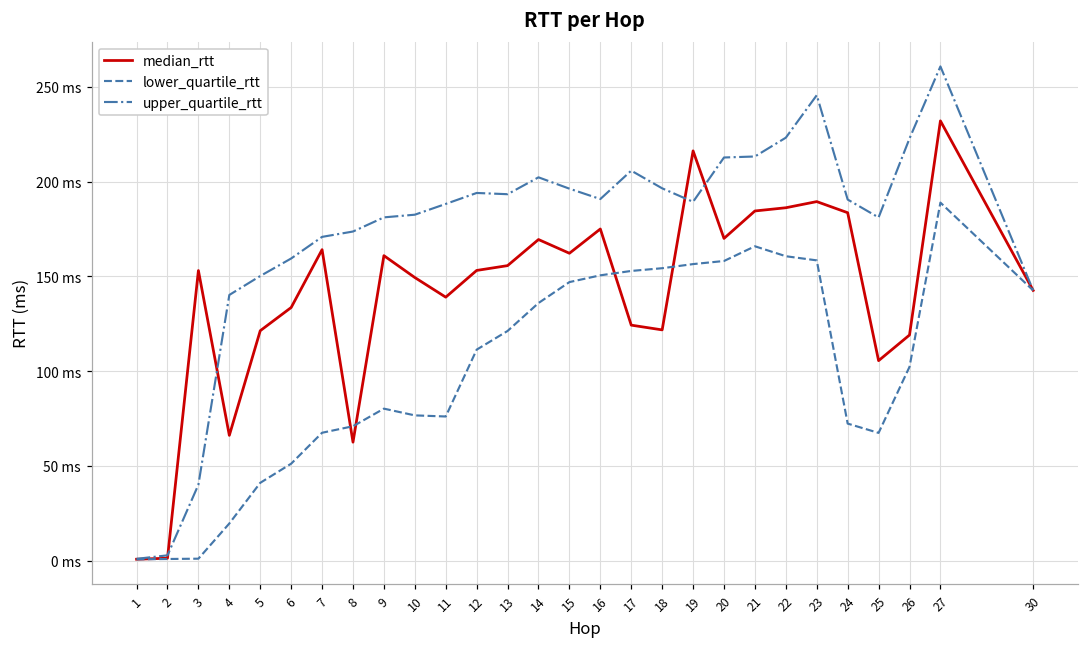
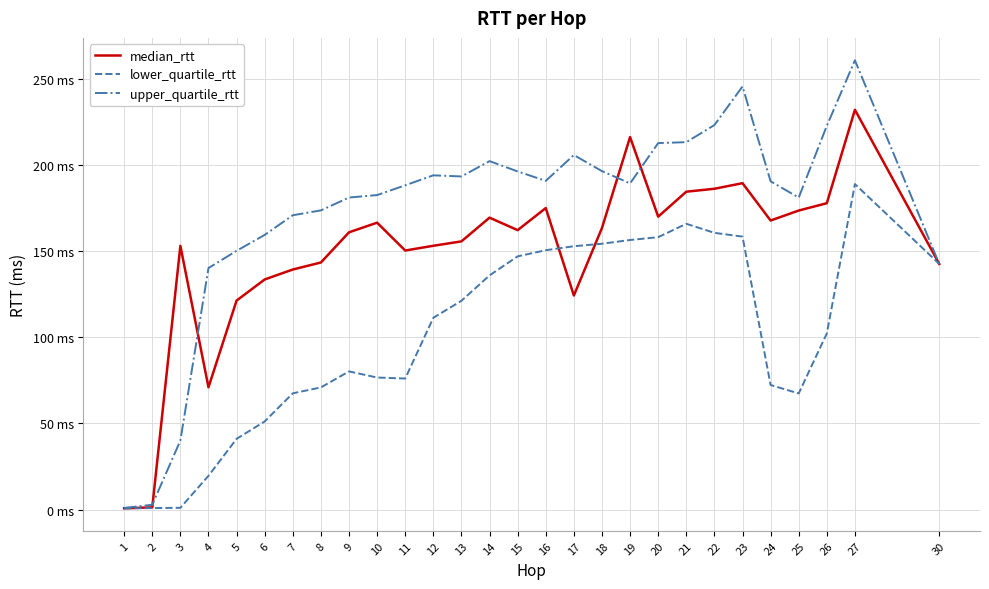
  {
    "median_rtt": {
      "3": "153 ms",
-     "4": "66 ms",
+     "4": "71 ms",
      "5": "121 ms",
      "6": "134 ms",
-     "7": "164 ms",
-     "8": "62 ms",
+     "7": "139 ms",
+     "8": "143 ms",
      "9": "161 ms",
-     "10": "149 ms",
-     "11": "139 ms",
+     "10": "167 ms",
+     "11": "150 ms",
      "12": "153 ms",
      "13": "156 ms",
      "14": "169 ms",
      "15": "162 ms",
      "16": "175 ms",
      "17": "124 ms",
-     "18": "122 ms",
+     "18": "163 ms",
      "19": "216 ms",
      "20": "170 ms",
      "21": "185 ms",
      "22": "186 ms",
      "23": "189 ms",
-     "24": "184 ms",
-     "25": "106 ms",
-     "26": "119 ms",
+     "24": "168 ms",
+     "25": "174 ms",
+     "26": "178 ms",
      "27": "232 ms"
    }
  }
